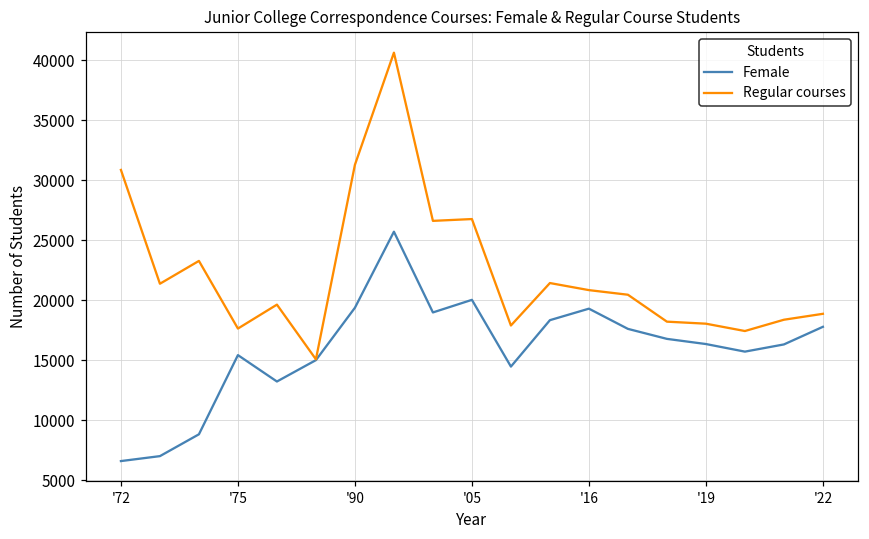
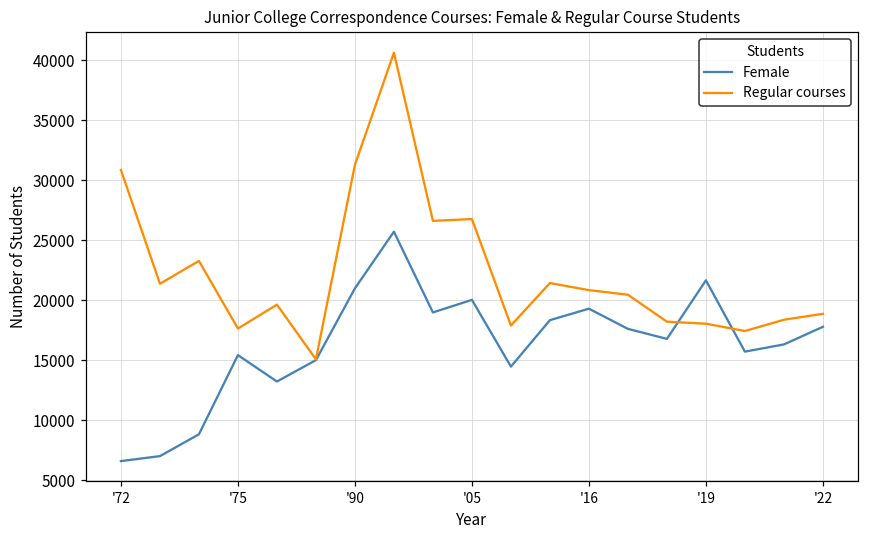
  {
    "Female": {
      "'72": 6600,
      "'75": 15400,
-     "'90": 19400,
+     "'90": 21000,
      "'05": 20000,
      "'16": 19300,
-     "'19": 16400,
+     "'19": 21700,
      "'22": 17800
    },
    "Regular courses": {
      "'72": 30900,
      "'75": 17700,
      "'90": 31300,
      "'05": 26800,
      "'16": 20900,
      "'19": 18100,
      "'22": 18900
    }
  }
